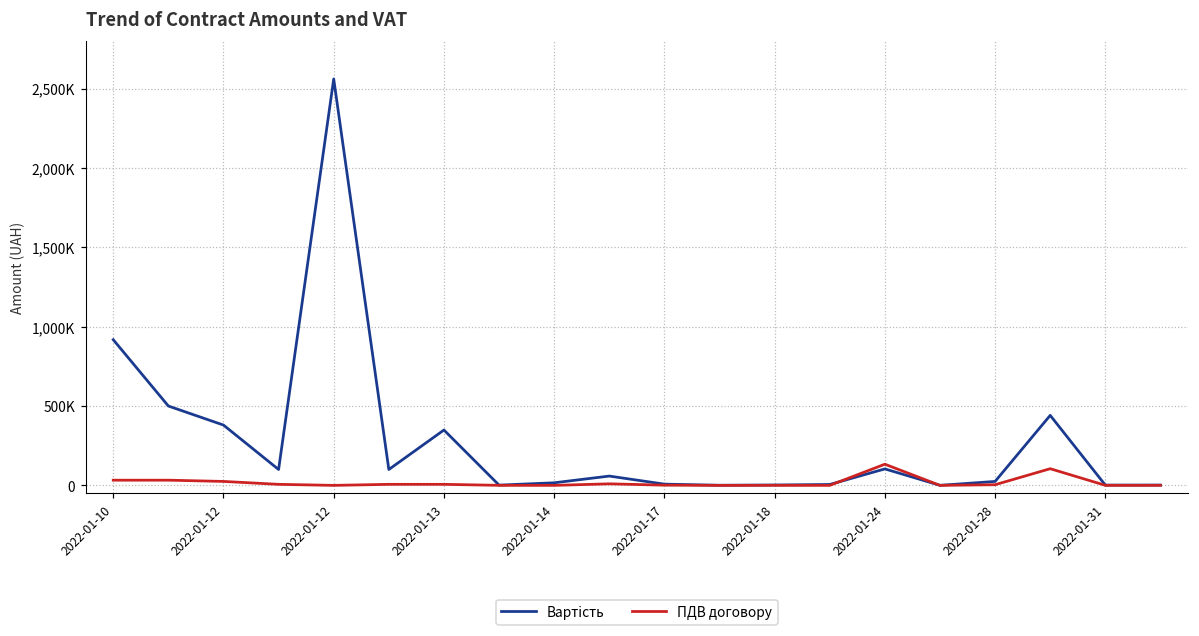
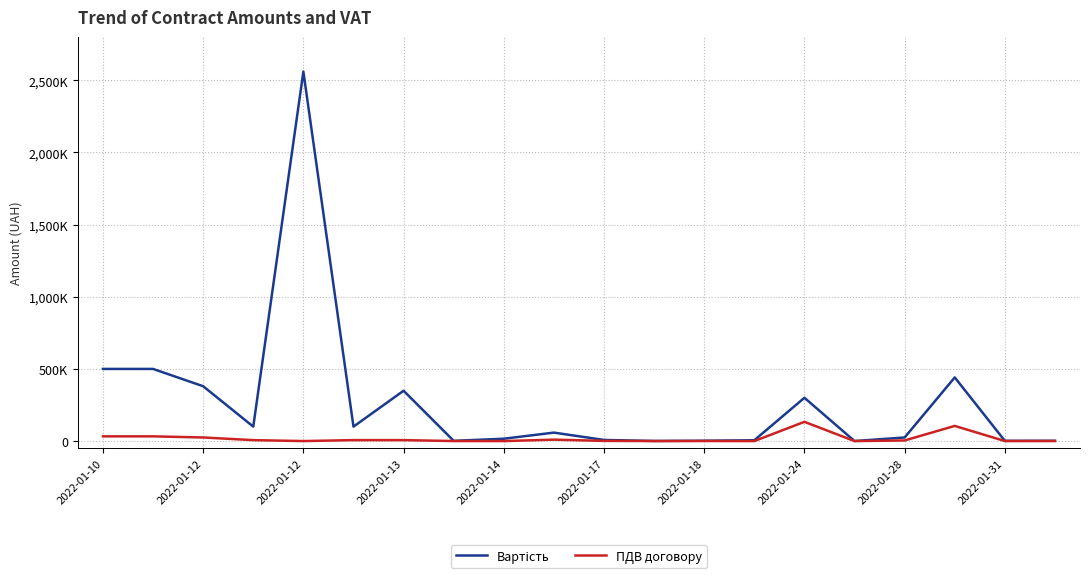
  {
    "Вартість": {
-     "2022-01-10": "920,000",
+     "2022-01-10": "500,000",
      "2022-01-13": "350,000",
-     "2022-01-24": "100,000"
+     "2022-01-24": "300,000"
    },
    "ПДВ договору": {
      "2022-01-10": "30,000",
      "2022-01-13": "10,000",
      "2022-01-24": "130,000"
    }
  }
